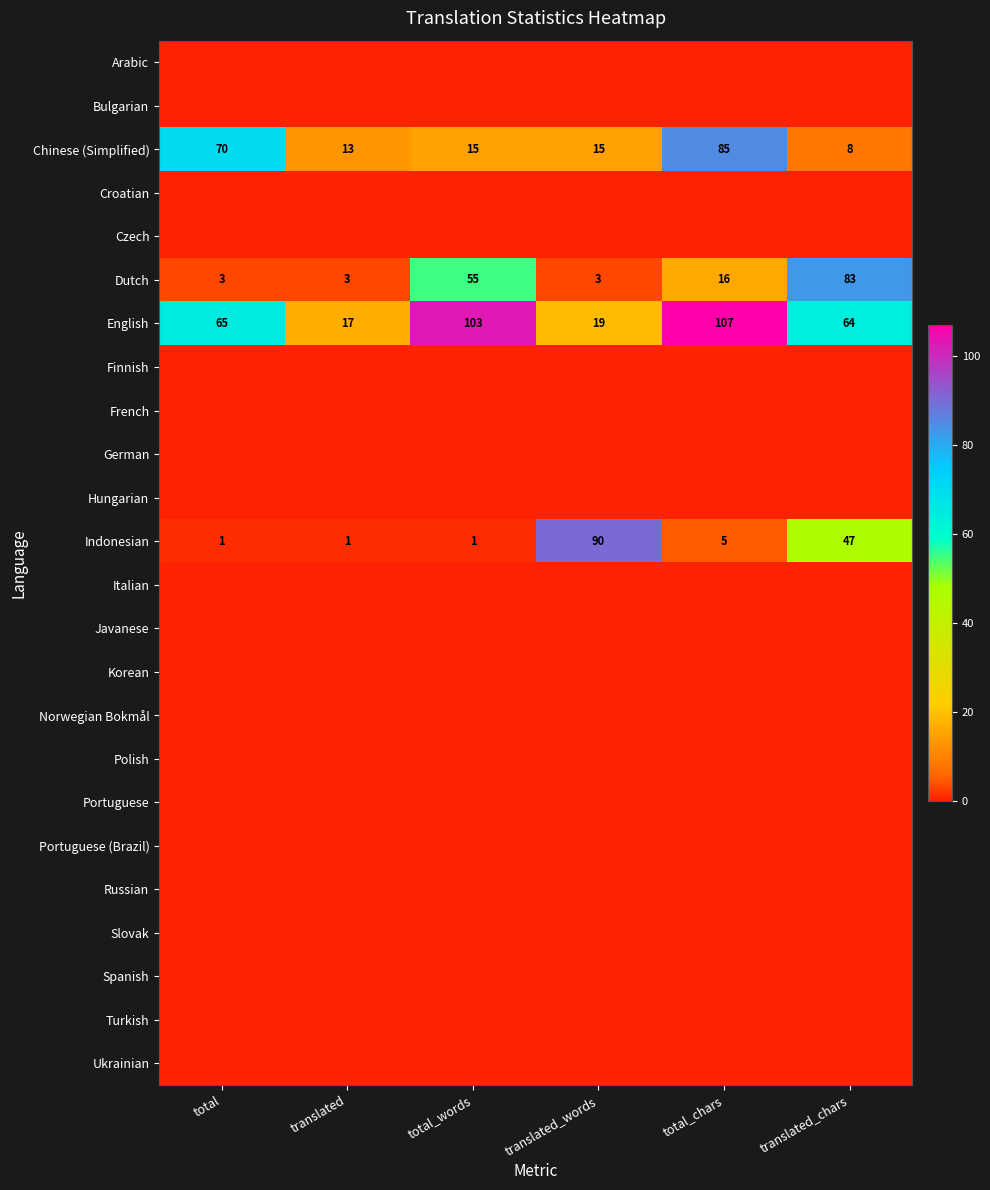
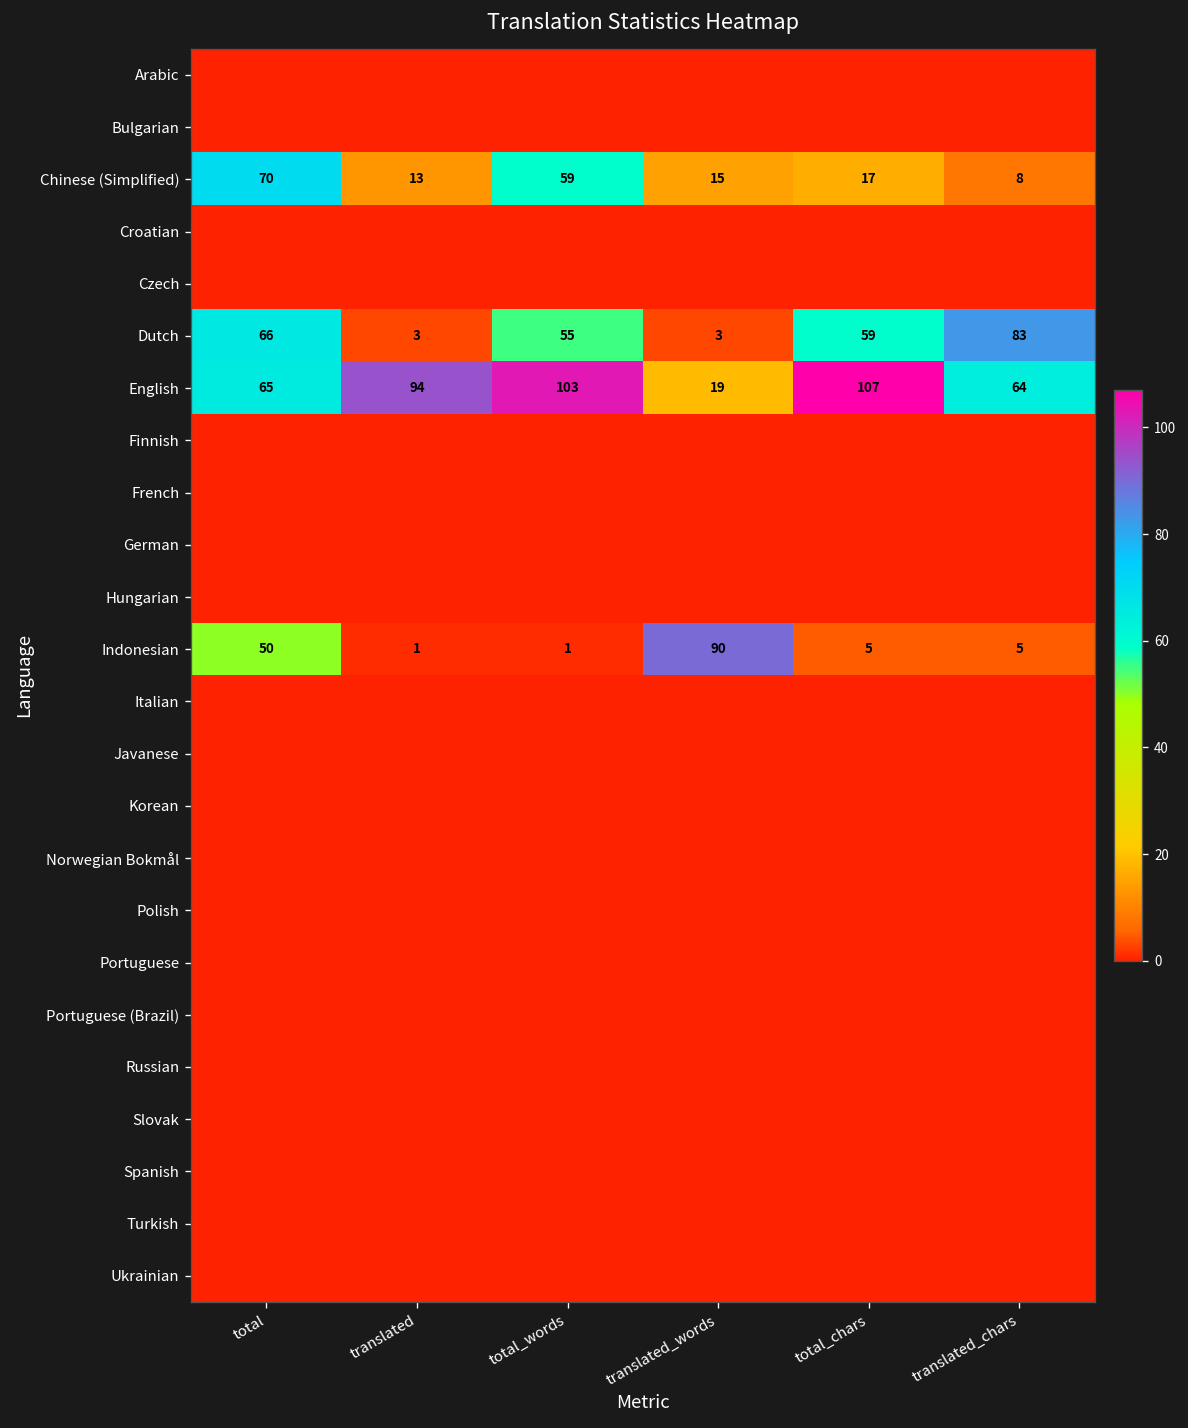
  {
    "Chinese (Simplified)": {
      "total": 70,
      "translated": 13,
-     "total_words": 15,
+     "total_words": 59,
      "translated_words": 15,
-     "total_chars": 85,
+     "total_chars": 17,
      "translated_chars": 8
    },
    "Dutch": {
-     "total": 3,
+     "total": 66,
      "translated": 3,
      "total_words": 55,
      "translated_words": 3,
-     "total_chars": 16,
+     "total_chars": 59,
      "translated_chars": 83
    },
    "English": {
      "total": 65,
-     "translated": 17,
+     "translated": 94,
      "total_words": 103,
      "translated_words": 19,
      "total_chars": 107,
      "translated_chars": 64
    },
    "Indonesian": {
-     "total": 1,
+     "total": 50,
      "translated": 1,
      "total_words": 1,
      "translated_words": 90,
      "total_chars": 5,
-     "translated_chars": 47
+     "translated_chars": 5
    }
  }
